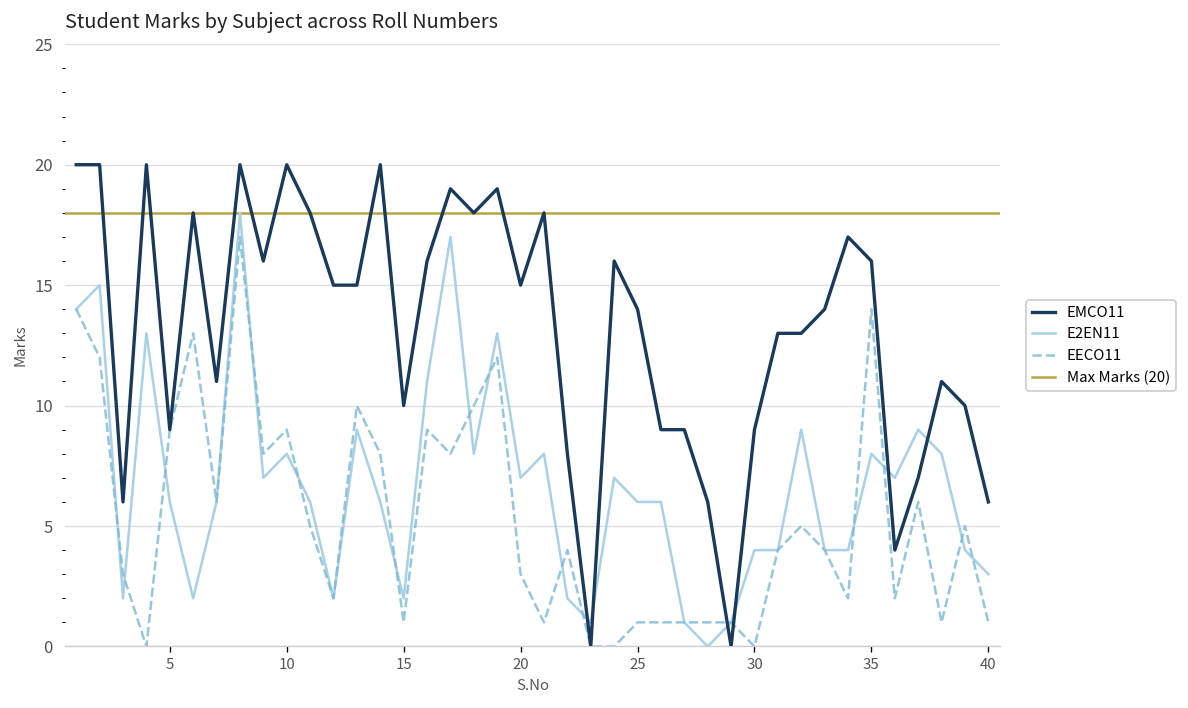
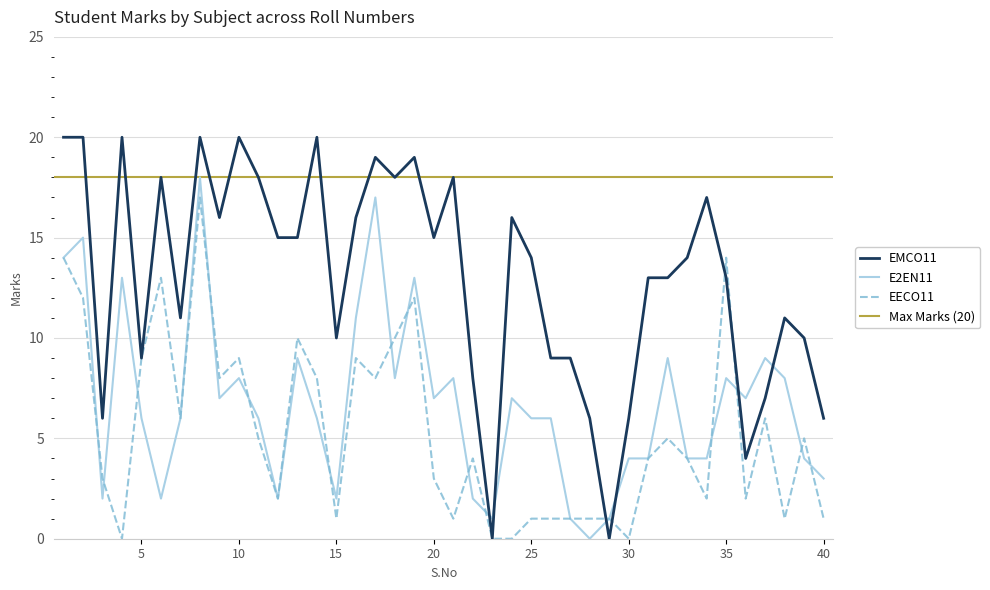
  {
    "EMCO11": {
      "10": 20,
      "15": 10,
      "20": 15,
      "25": 14,
-     "30": 9,
-     "35": 16,
+     "30": 6,
+     "35": 13,
      "40": 6
    }
  }
